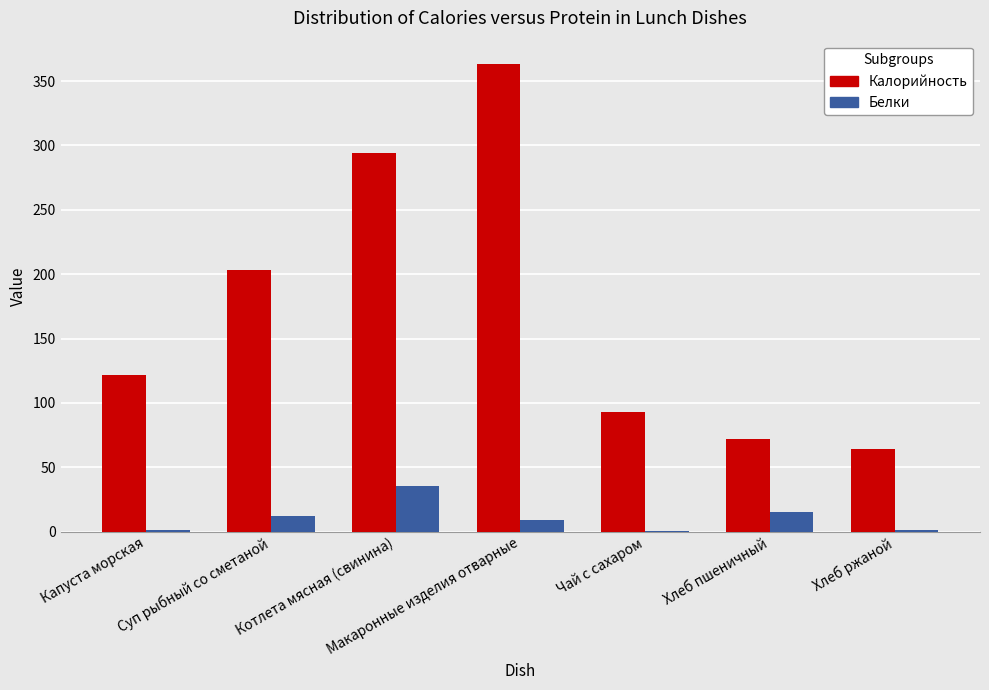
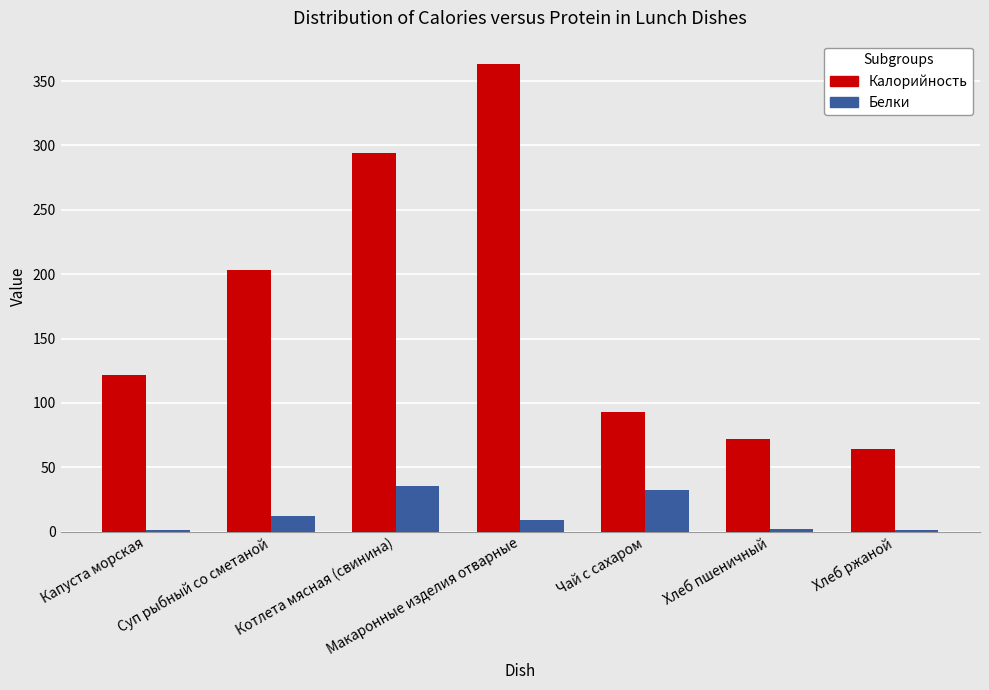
  {
    "Калорийность": {
      "Капуста морская": 122,
      "Суп рыбный со сметаной": 203,
      "Котлета мясная (свинина)": 294,
      "Макаронные изделия отварные": 363,
      "Чай с сахаром": 93,
      "Хлеб пшеничный": 72,
      "Хлеб ржаной": 64
    },
    "Белки": {
      "Суп рыбный со сметаной": 12,
      "Котлета мясная (свинина)": 35,
      "Макаронные изделия отварные": 9,
-     "Чай с сахаром": 0,
-     "Хлеб пшеничный": 15
+     "Чай с сахаром": 32,
+     "Хлеб пшеничный": 2
    }
  }
